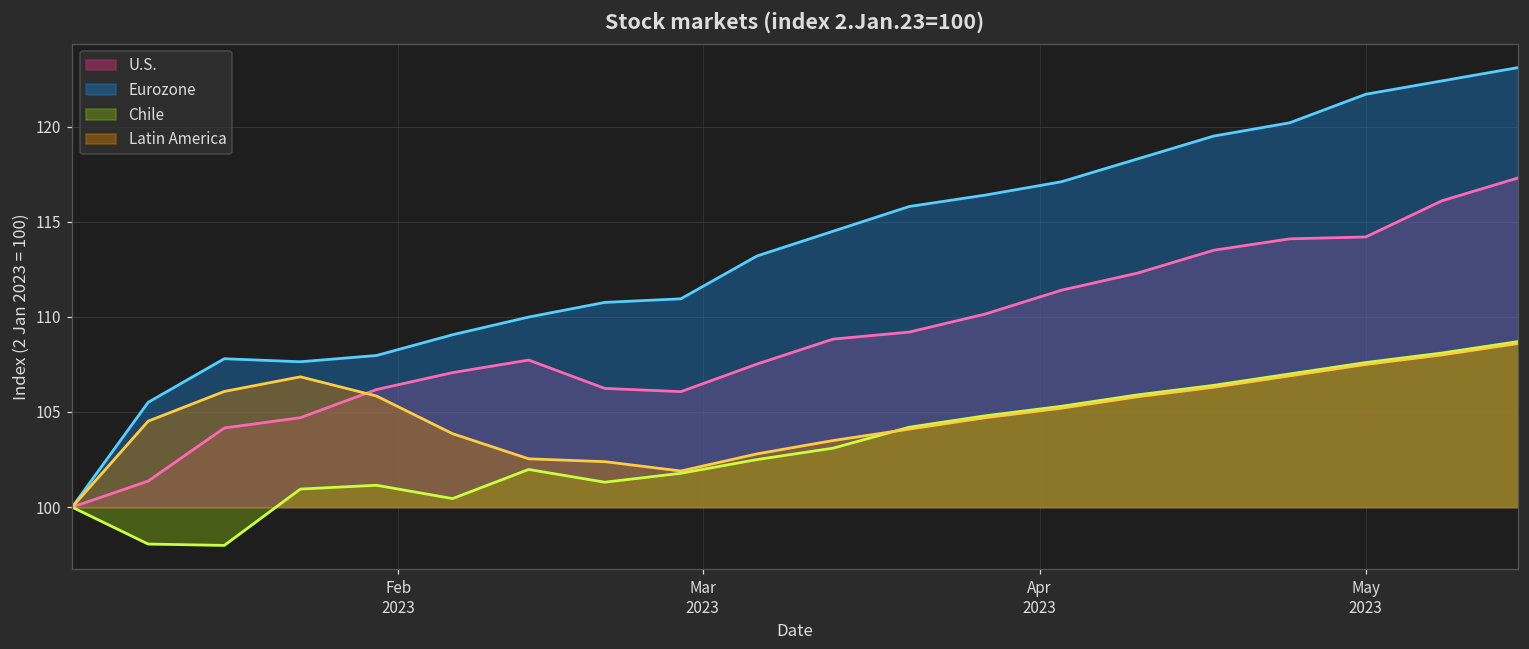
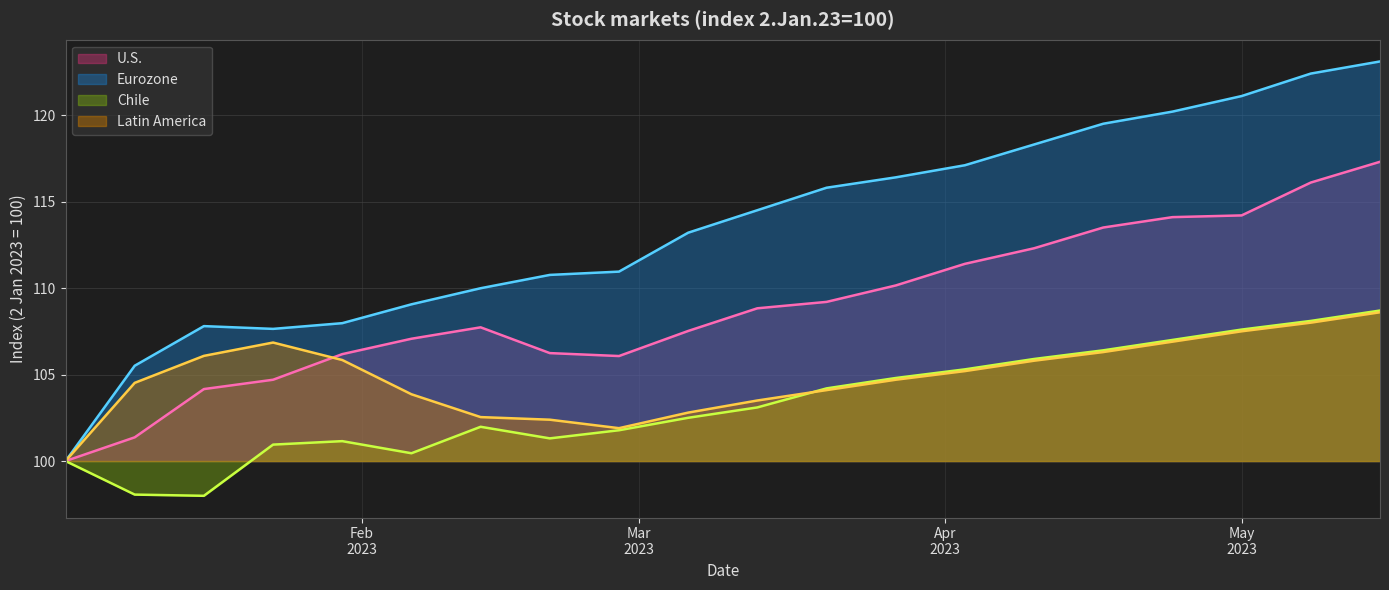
  {
    "U.S.": {
      "May 2023": 114.2
    },
    "Eurozone": {
-     "May 2023": 121.7
+     "May 2023": 121.1
    }
  }
